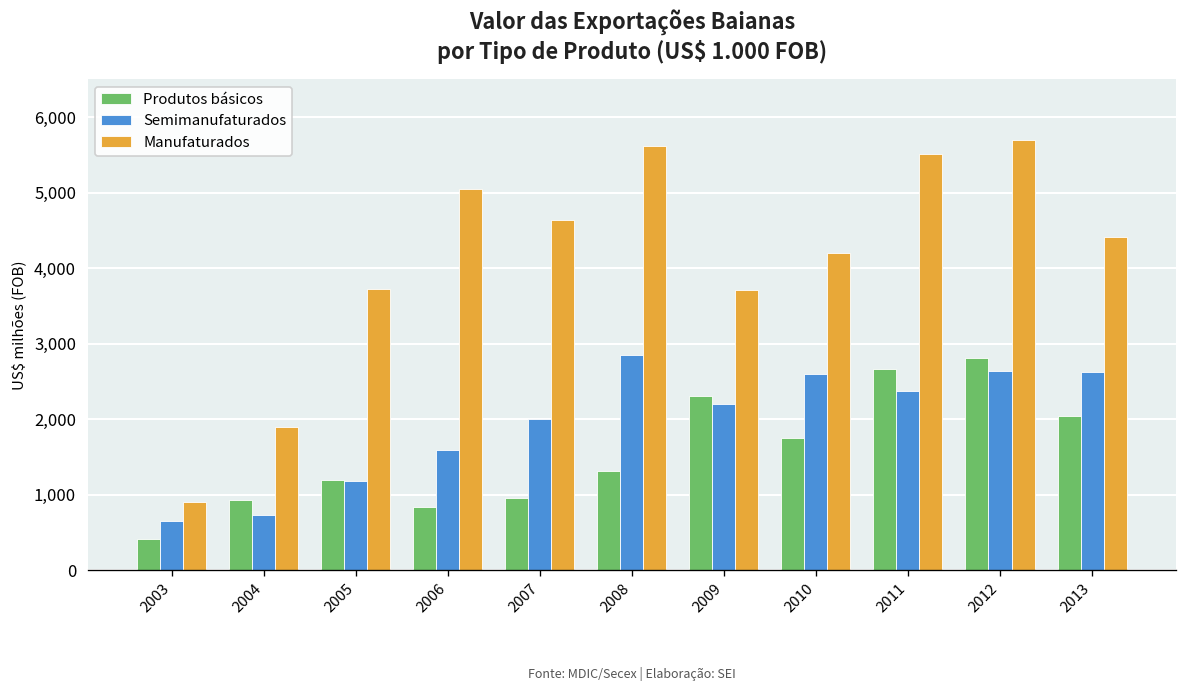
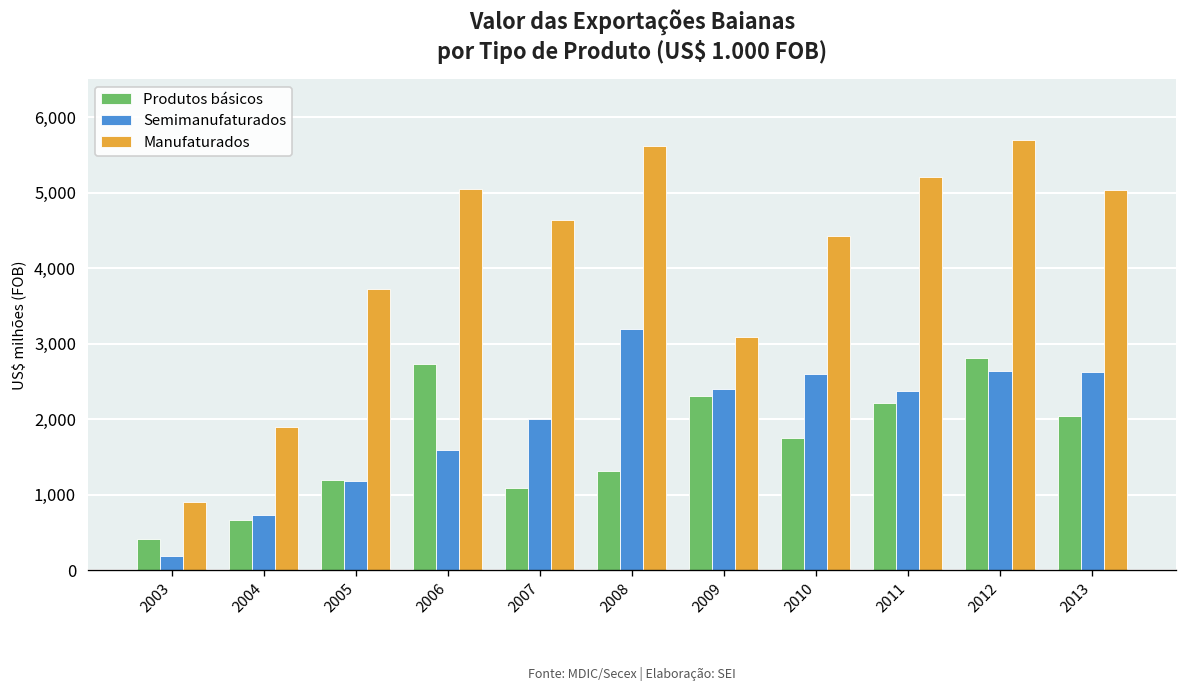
  {
    "Produtos básicos": {
      "2003": "400",
-     "2004": "900",
+     "2004": "700",
      "2005": "1,200",
-     "2006": "800",
-     "2007": "1,000",
+     "2006": "2,700",
+     "2007": "1,100",
      "2008": "1,300",
      "2009": "2,300",
      "2010": "1,700",
-     "2011": "2,700",
+     "2011": "2,200",
      "2012": "2,800",
      "2013": "2,000"
    },
    "Semimanufaturados": {
-     "2003": "700",
+     "2003": "200",
      "2004": "700",
      "2005": "1,200",
      "2006": "1,600",
      "2007": "2,000",
-     "2008": "2,900",
-     "2009": "2,200",
+     "2008": "3,200",
+     "2009": "2,400",
      "2010": "2,600",
      "2011": "2,400",
      "2012": "2,600",
      "2013": "2,600"
    },
    "Manufaturados": {
      "2003": "900",
      "2004": "1,900",
      "2005": "3,700",
      "2006": "5,000",
      "2007": "4,600",
      "2008": "5,600",
-     "2009": "3,700",
-     "2010": "4,200",
-     "2011": "5,500",
+     "2009": "3,100",
+     "2010": "4,400",
+     "2011": "5,200",
      "2012": "5,700",
-     "2013": "4,400"
+     "2013": "5,000"
    }
  }
